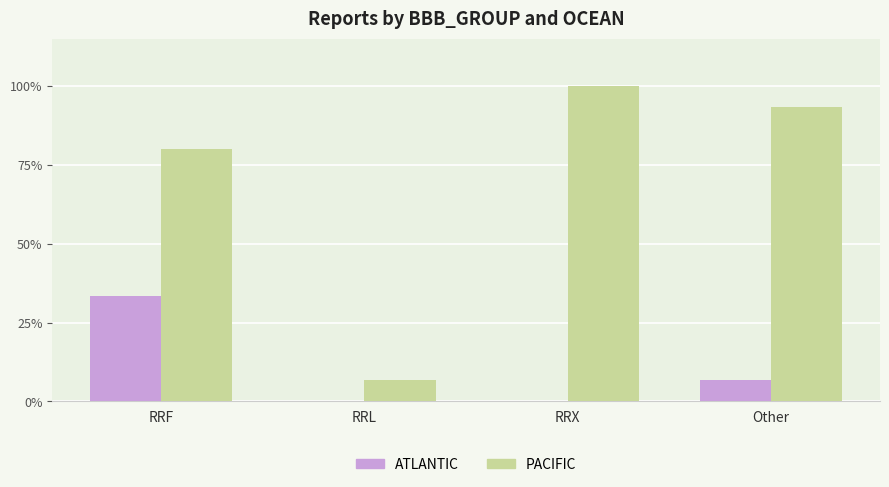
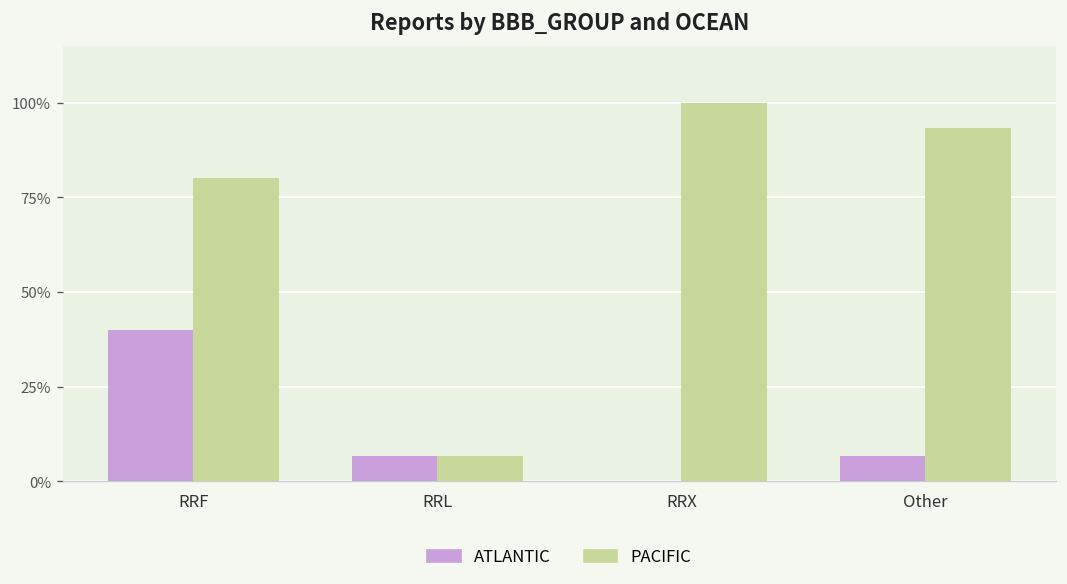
  {
    "ATLANTIC": {
-     "RRF": "33%",
-     "RRL": "0%",
+     "RRF": "40%",
+     "RRL": "7%",
      "RRX": "0%",
      "Other": "7%"
    },
    "PACIFIC": {
      "RRF": "80%",
      "RRL": "7%",
      "RRX": "100%",
      "Other": "93%"
    }
  }
